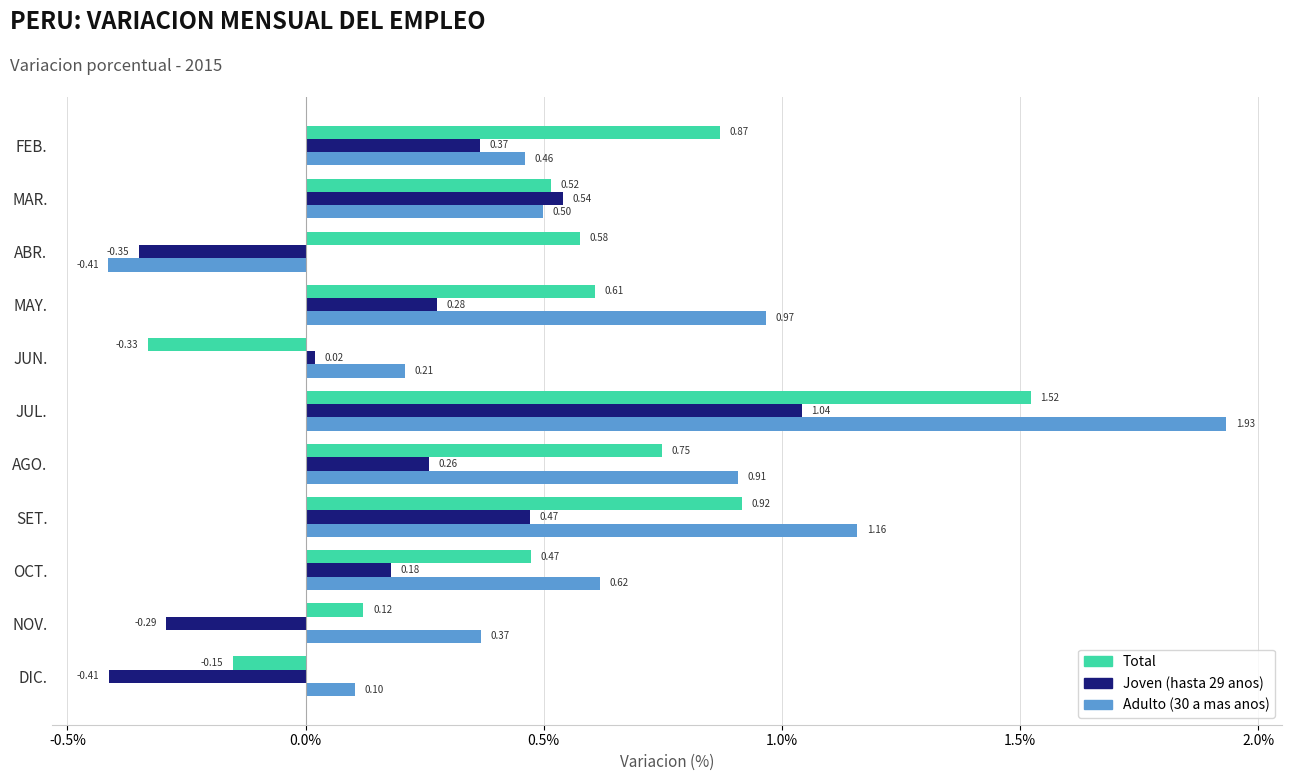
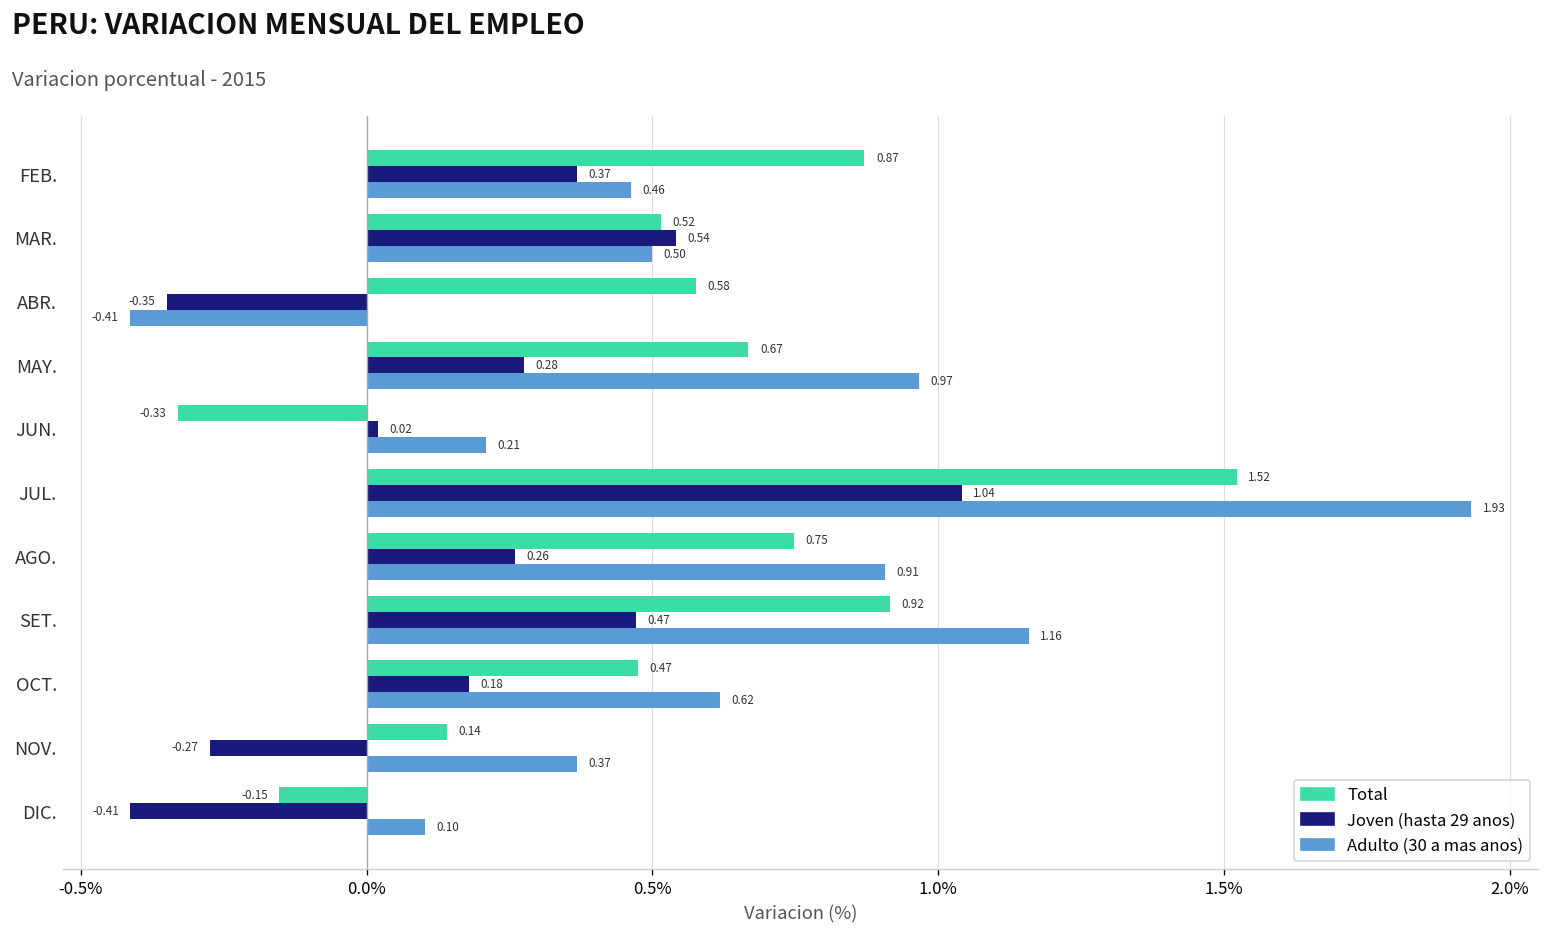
  {
    "Total": {
      "FEB.": 0.87,
      "MAR.": 0.52,
      "ABR.": 0.58,
-     "MAY.": 0.61,
+     "MAY.": 0.67,
      "JUN.": -0.33,
      "JUL.": 1.52,
      "AGO.": 0.75,
      "SET.": 0.92,
      "OCT.": 0.47,
-     "NOV.": 0.12,
+     "NOV.": 0.14,
      "DIC.": -0.15
    },
    "Joven (hasta 29 anos)": {
      "FEB.": 0.37,
      "MAR.": 0.54,
      "ABR.": -0.35,
      "MAY.": 0.28,
      "JUN.": 0.02,
      "JUL.": 1.04,
      "AGO.": 0.26,
      "SET.": 0.47,
      "OCT.": 0.18,
-     "NOV.": -0.29,
+     "NOV.": -0.27,
      "DIC.": -0.41
    },
    "Adulto (30 a mas anos)": {
      "FEB.": 0.46,
      "MAR.": 0.50,
      "ABR.": -0.41,
      "MAY.": 0.97,
      "JUN.": 0.21,
      "JUL.": 1.93,
      "AGO.": 0.91,
      "SET.": 1.16,
      "OCT.": 0.62,
      "NOV.": 0.37,
      "DIC.": 0.10
    }
  }
